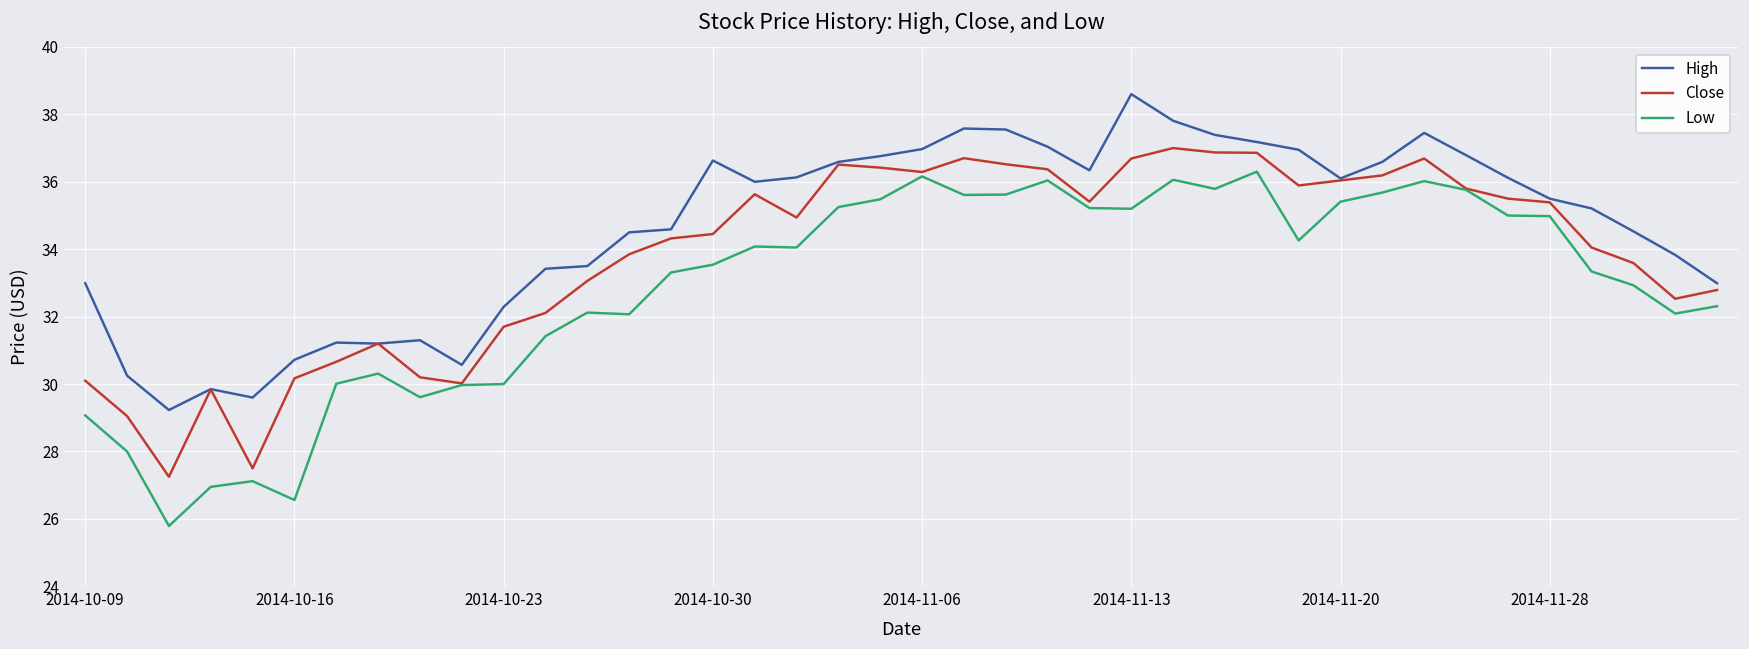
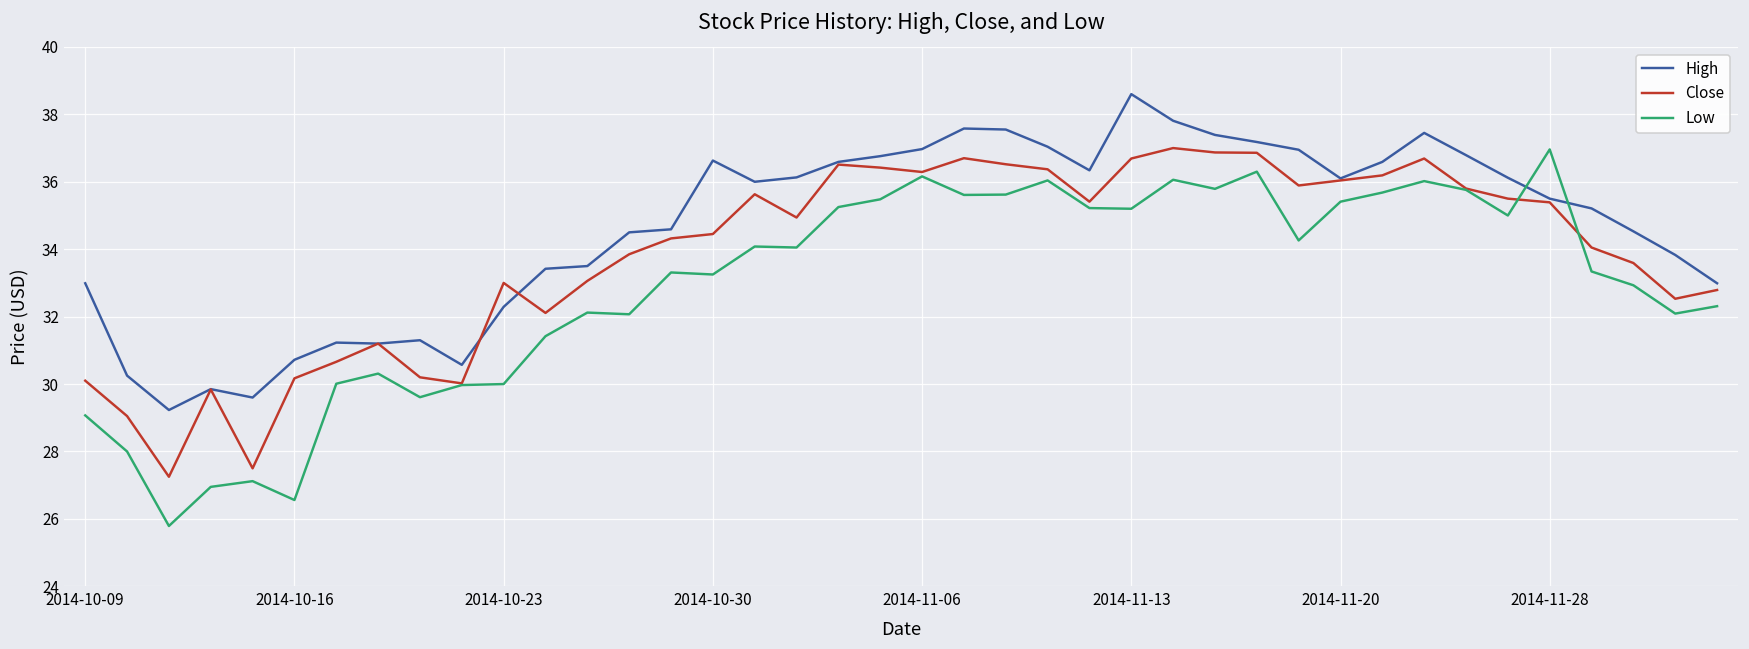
  {
    "High": {
      "2014-10-09": 33.0,
      "2014-10-16": 30.7,
      "2014-10-23": 32.3,
      "2014-10-30": 36.6,
      "2014-11-06": 37.0,
      "2014-11-13": 38.6,
      "2014-11-28": 35.5
    },
    "Close": {
      "2014-10-09": 30.1,
      "2014-10-16": 30.2,
-     "2014-10-23": 31.7,
+     "2014-10-23": 33.0,
      "2014-10-30": 34.5,
      "2014-11-06": 36.3,
      "2014-11-13": 36.7,
      "2014-11-28": 35.4
    },
    "Low": {
      "2014-10-09": 29.1,
      "2014-10-16": 26.6,
      "2014-10-23": 30.0,
-     "2014-10-30": 33.5,
+     "2014-10-30": 33.3,
      "2014-11-06": 36.2,
      "2014-11-13": 35.2,
      "2014-11-20": 35.4,
-     "2014-11-28": 35.0
+     "2014-11-28": 37.0
    }
  }
